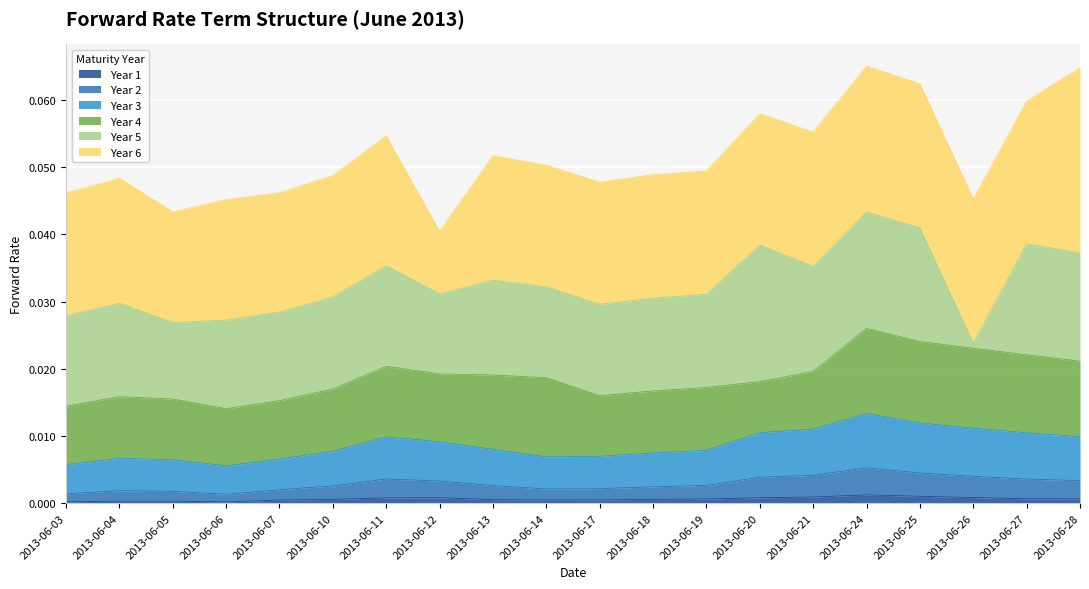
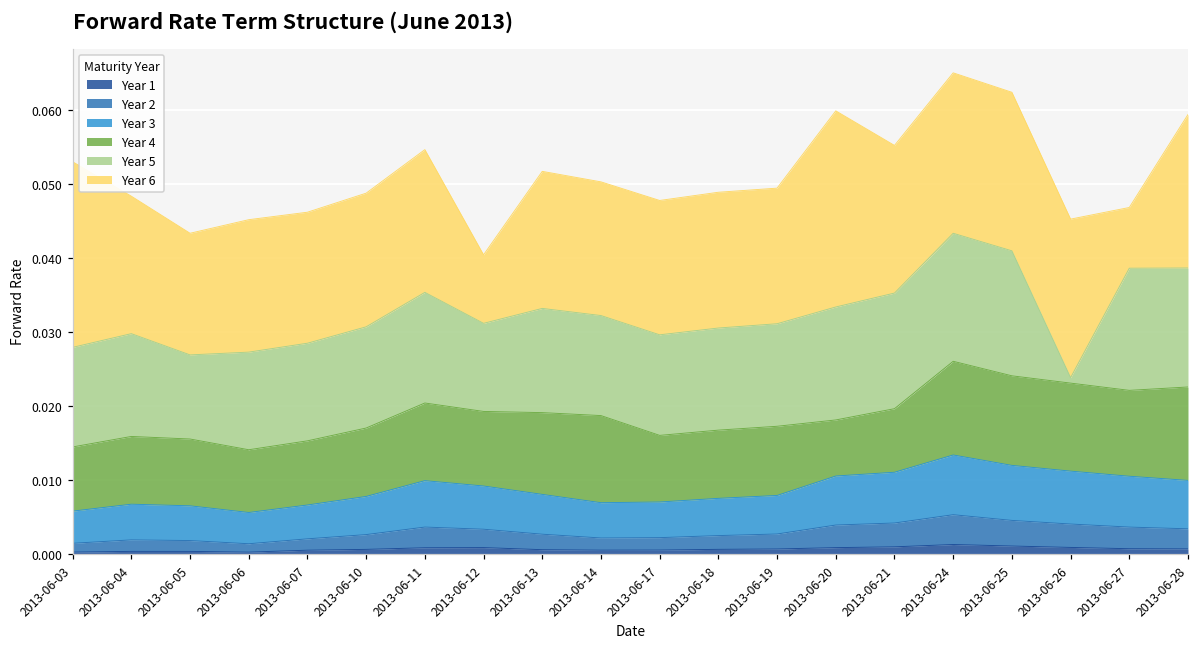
  {
    "Year 4": {
      "2013-06-03": 0.009,
      "2013-06-04": 0.009,
      "2013-06-05": 0.009,
      "2013-06-06": 0.008,
      "2013-06-07": 0.009,
      "2013-06-10": 0.009,
      "2013-06-11": 0.011,
      "2013-06-12": 0.010,
      "2013-06-13": 0.011,
      "2013-06-14": 0.012,
      "2013-06-17": 0.009,
      "2013-06-18": 0.009,
      "2013-06-19": 0.009,
      "2013-06-20": 0.008,
      "2013-06-21": 0.009,
      "2013-06-24": 0.013,
      "2013-06-25": 0.012,
      "2013-06-26": 0.012,
      "2013-06-27": 0.012,
-     "2013-06-28": 0.011
+     "2013-06-28": 0.013
    },
    "Year 5": {
      "2013-06-03": 0.013,
      "2013-06-04": 0.014,
      "2013-06-05": 0.011,
      "2013-06-06": 0.013,
      "2013-06-07": 0.013,
      "2013-06-10": 0.014,
      "2013-06-11": 0.015,
      "2013-06-12": 0.012,
      "2013-06-13": 0.014,
      "2013-06-14": 0.014,
      "2013-06-17": 0.014,
      "2013-06-18": 0.014,
      "2013-06-19": 0.014,
-     "2013-06-20": 0.020,
+     "2013-06-20": 0.015,
      "2013-06-21": 0.016,
      "2013-06-24": 0.017,
      "2013-06-25": 0.017,
      "2013-06-26": 0.001,
      "2013-06-27": 0.017,
      "2013-06-28": 0.016
    },
    "Year 6": {
-     "2013-06-03": 0.018,
+     "2013-06-03": 0.025,
      "2013-06-04": 0.019,
      "2013-06-05": 0.016,
      "2013-06-06": 0.018,
      "2013-06-07": 0.018,
      "2013-06-10": 0.018,
      "2013-06-11": 0.019,
      "2013-06-12": 0.009,
      "2013-06-13": 0.019,
      "2013-06-14": 0.018,
      "2013-06-17": 0.018,
      "2013-06-18": 0.018,
      "2013-06-19": 0.018,
-     "2013-06-20": 0.020,
+     "2013-06-20": 0.027,
      "2013-06-21": 0.020,
      "2013-06-24": 0.022,
      "2013-06-25": 0.021,
      "2013-06-26": 0.021,
-     "2013-06-27": 0.021,
-     "2013-06-28": 0.028
+     "2013-06-27": 0.008,
+     "2013-06-28": 0.021
    }
  }
